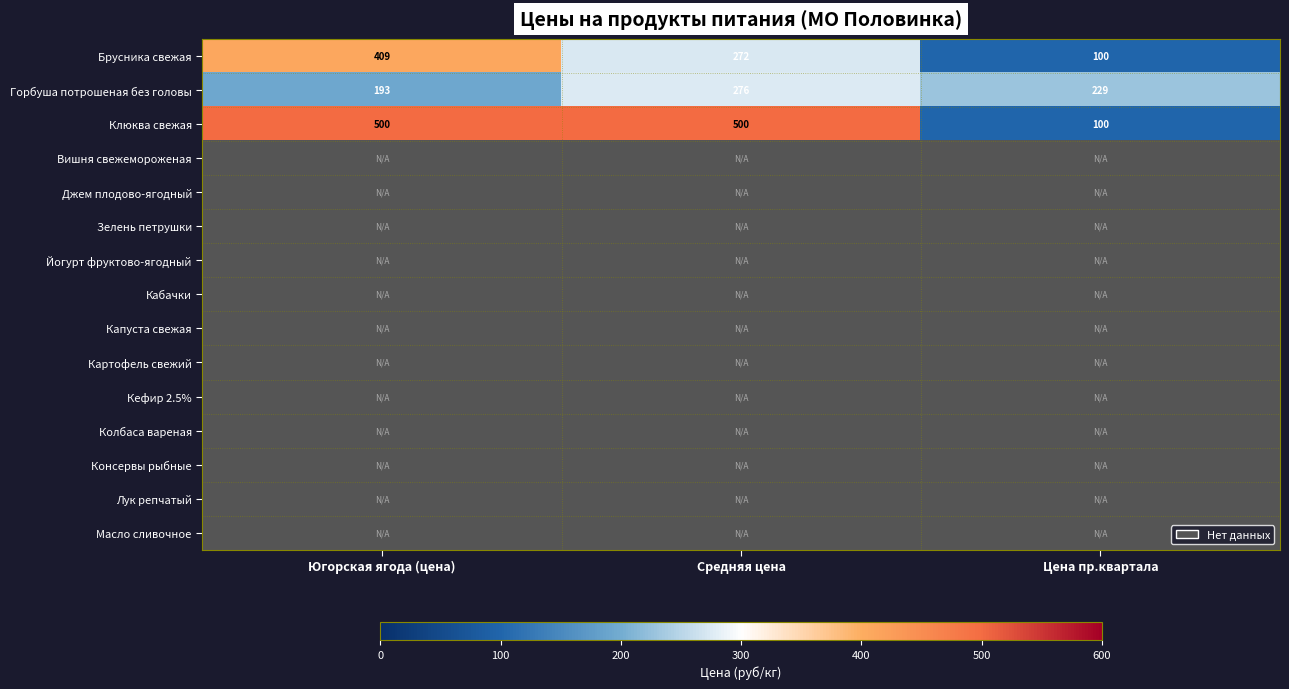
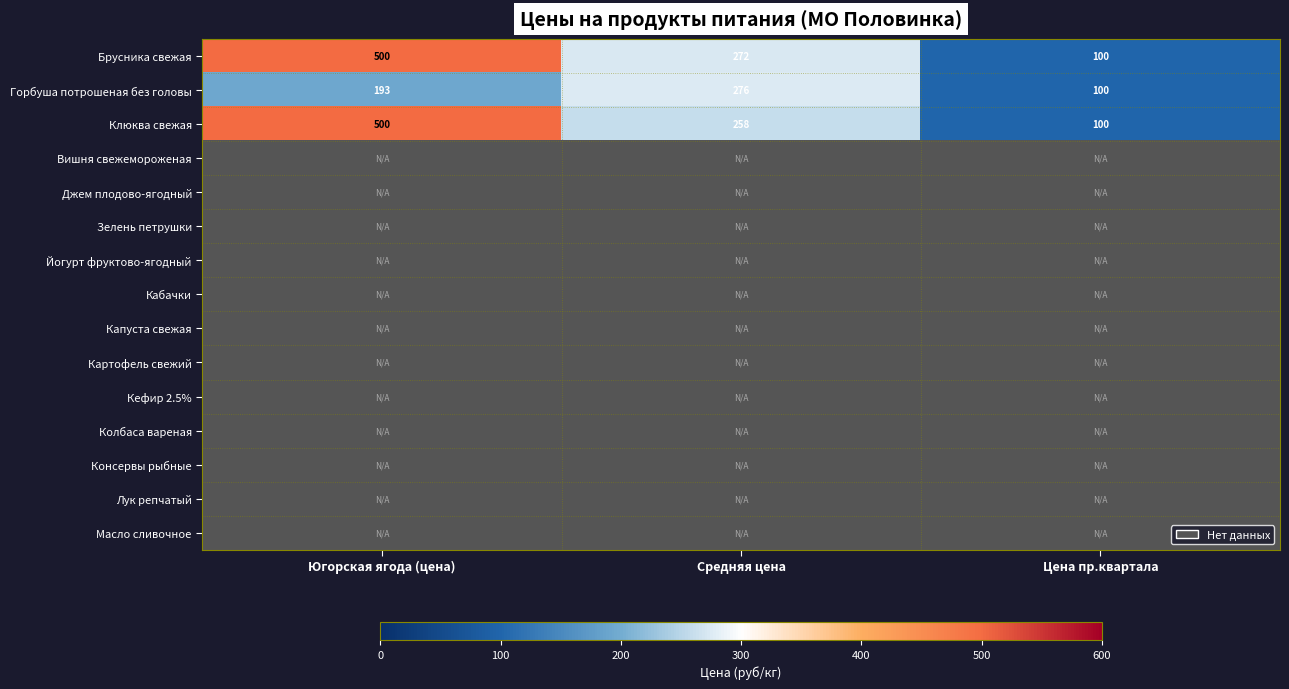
  {
    "Брусника свежая": {
-     "Югорская ягода (цена)": 409,
+     "Югорская ягода (цена)": 500,
      "Цена пр.квартала": 100
    },
    "Горбуша потрошеная без головы": {
      "Югорская ягода (цена)": 193,
-     "Цена пр.квартала": 229
+     "Цена пр.квартала": 100
    },
    "Клюква свежая": {
      "Югорская ягода (цена)": 500,
-     "Средняя цена": 500,
+     "Средняя цена": 258,
      "Цена пр.квартала": 100
    }
  }
